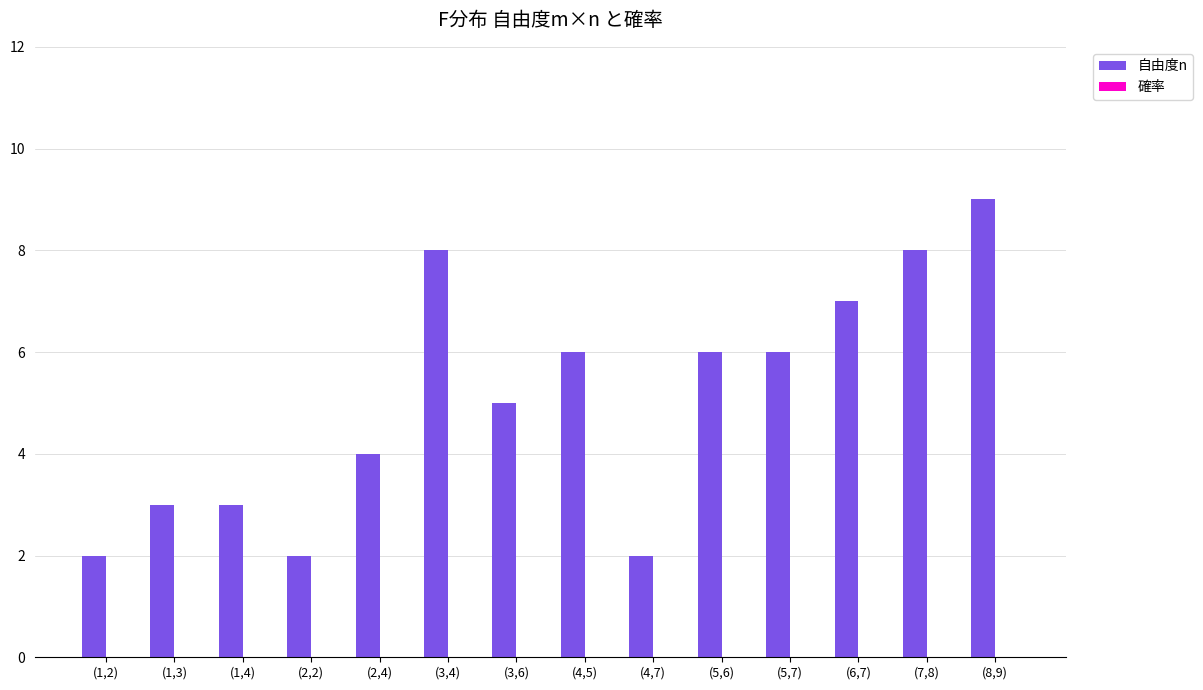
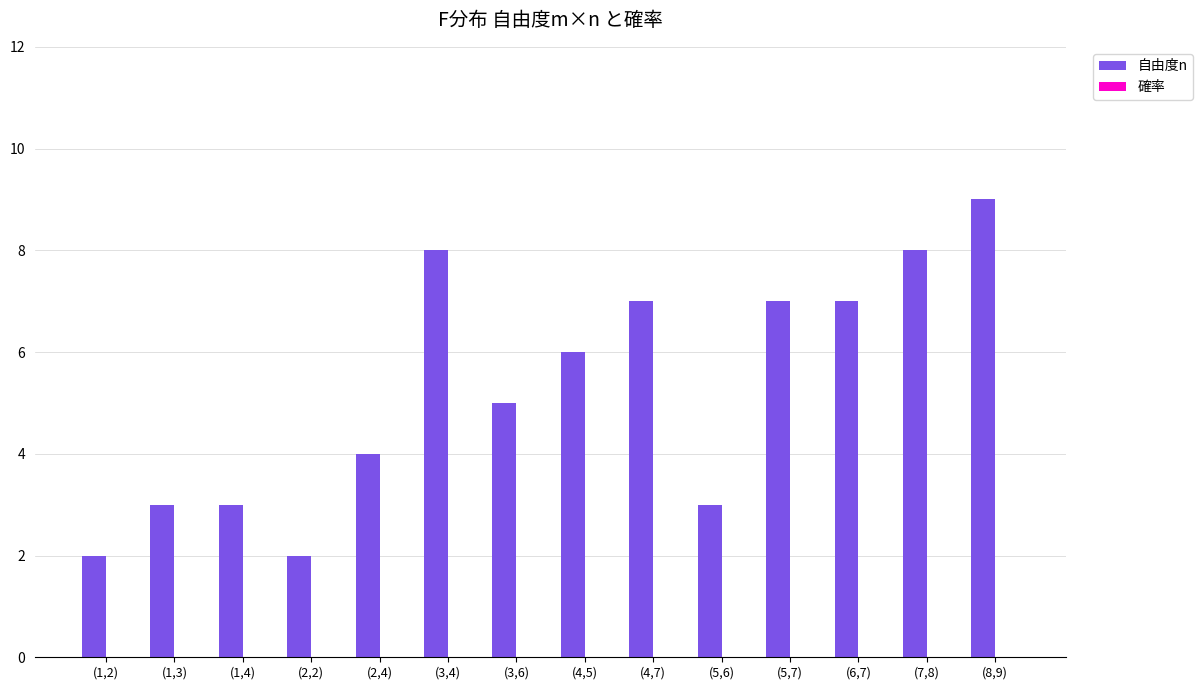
  {
    "自由度n": {
      "(1,2)": 2,
      "(1,3)": 3,
      "(1,4)": 3,
      "(2,2)": 2,
      "(2,4)": 4,
      "(3,4)": 8,
      "(3,6)": 5,
      "(4,5)": 6,
-     "(4,7)": 2,
-     "(5,6)": 6,
-     "(5,7)": 6,
+     "(4,7)": 7,
+     "(5,6)": 3,
+     "(5,7)": 7,
      "(6,7)": 7,
      "(7,8)": 8,
      "(8,9)": 9
    }
  }
